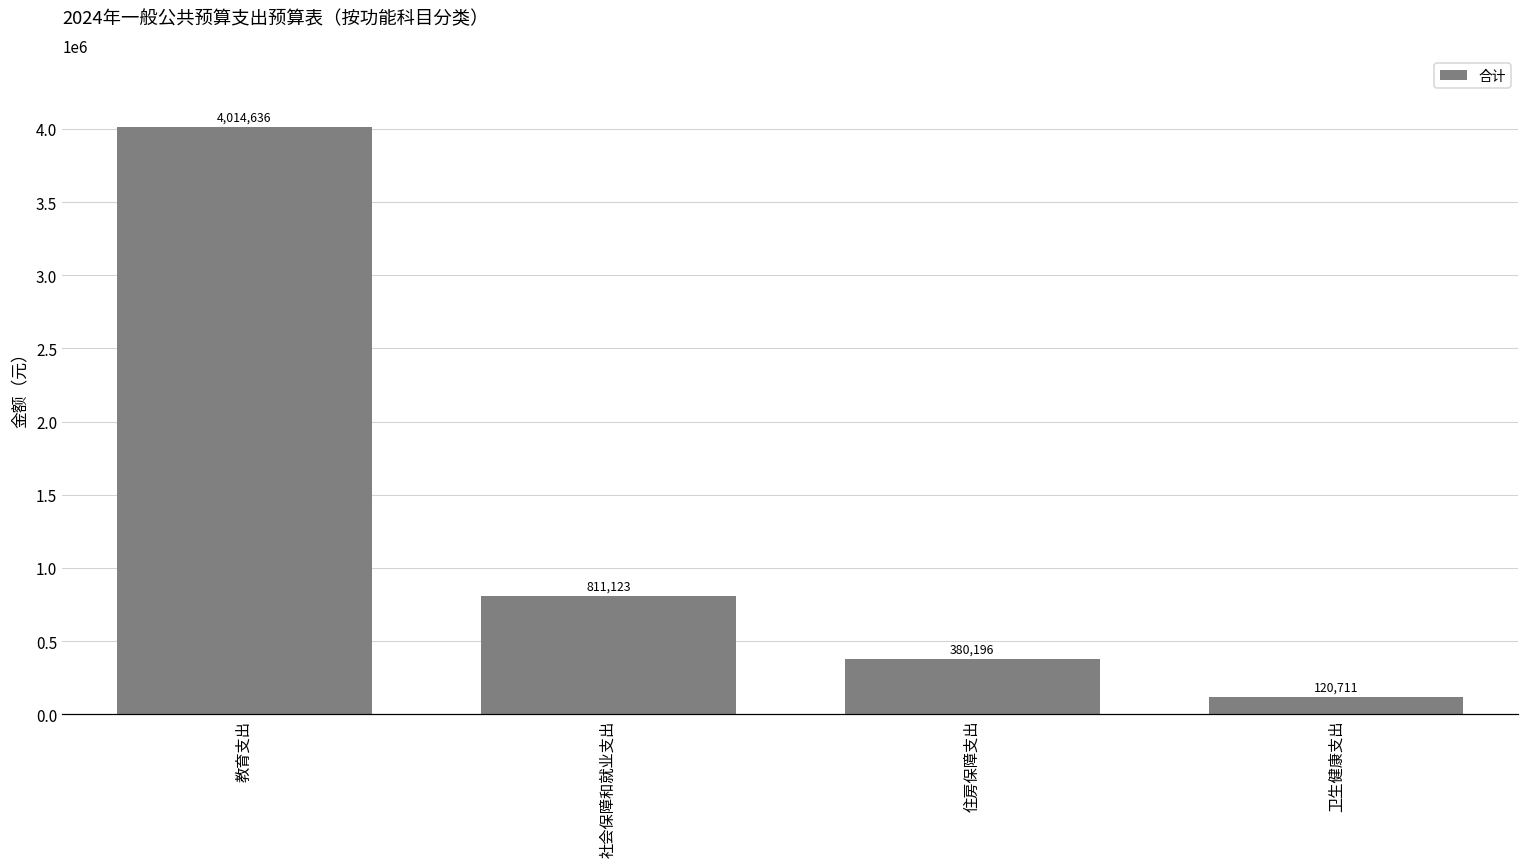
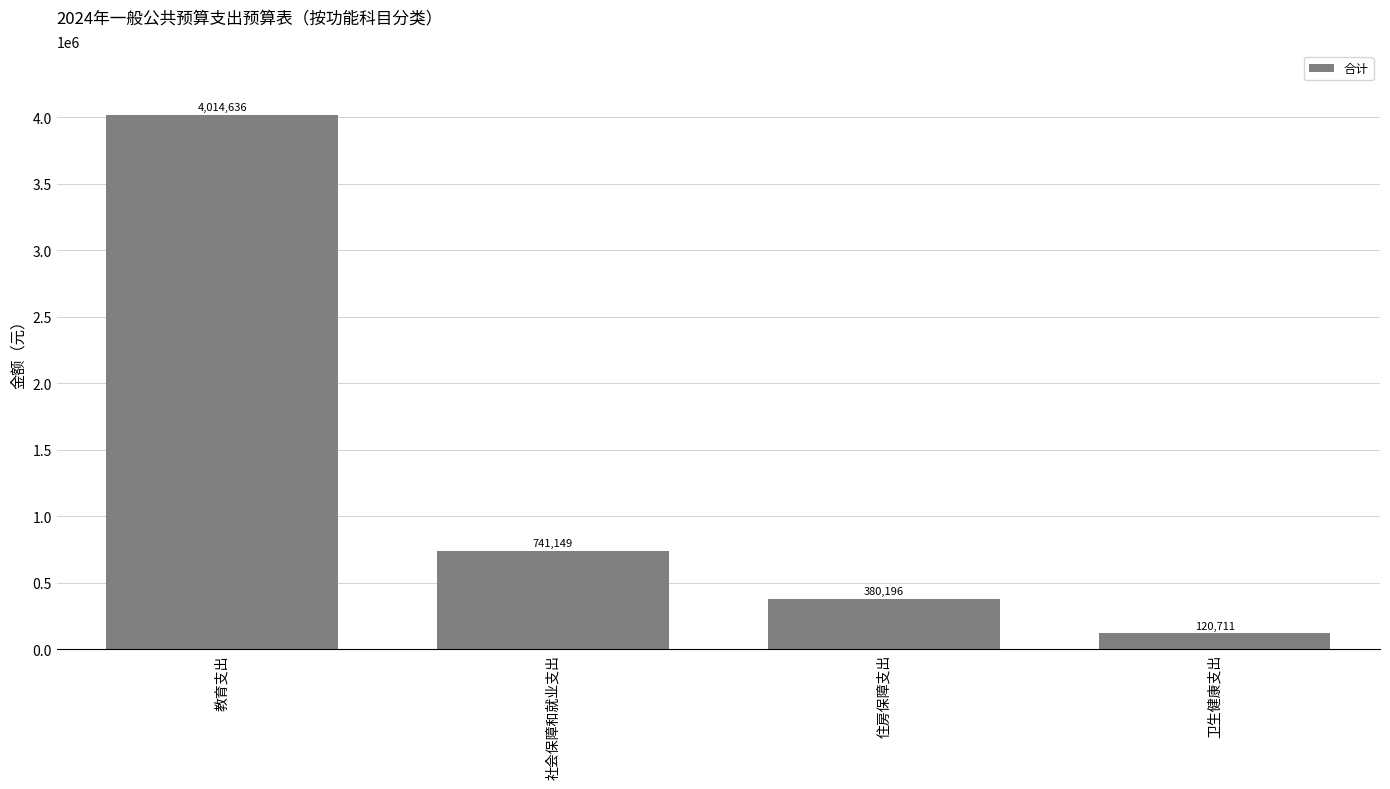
  {
    "教育支出": "4,014,636",
-   "社会保障和就业支出": "811,123",
+   "社会保障和就业支出": "741,149",
    "住房保障支出": "380,196",
    "卫生健康支出": "120,711"
  }
